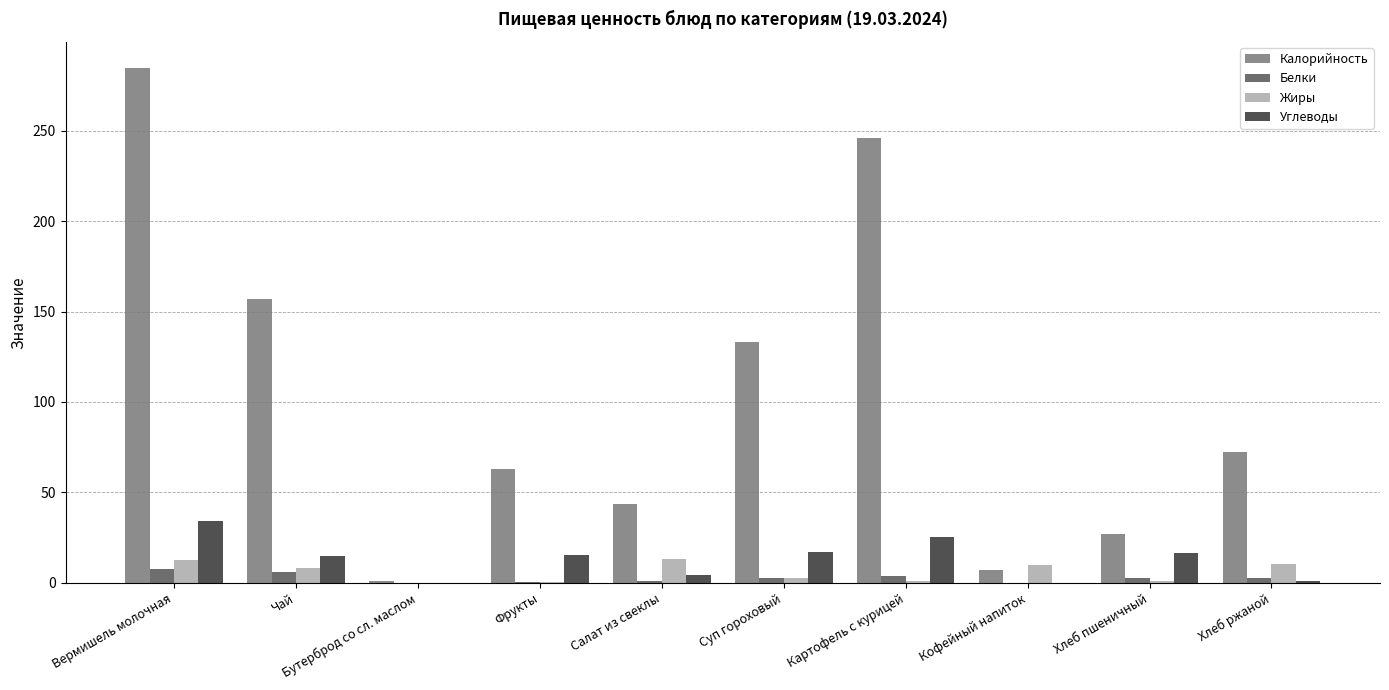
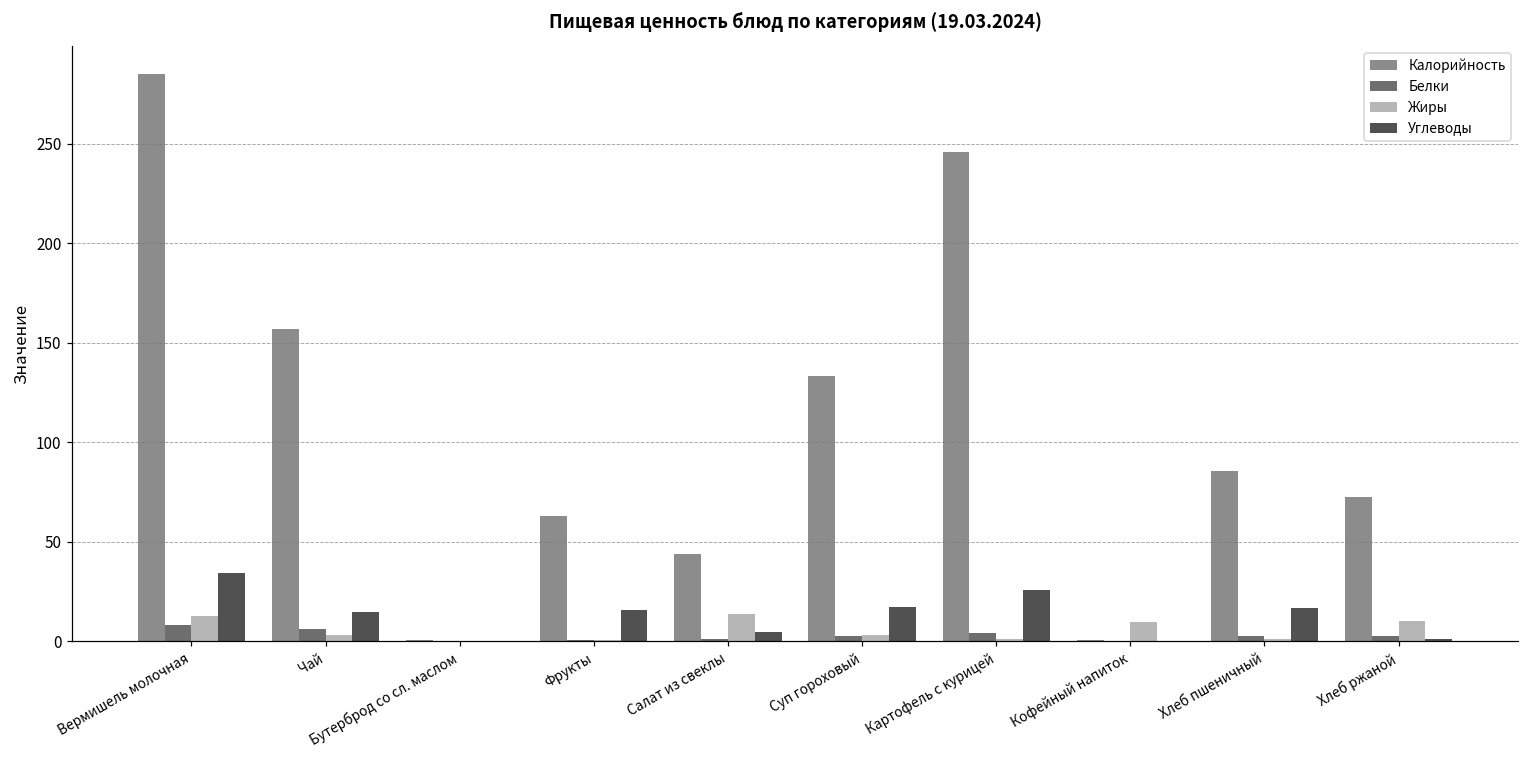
  {
    "Калорийность": {
      "Вермишель молочная": 285,
      "Чай": 157,
      "Фрукты": 63,
      "Салат из свеклы": 44,
      "Суп гороховый": 133,
      "Картофель с курицей": 246,
-     "Кофейный напиток": 7,
-     "Хлеб пшеничный": 27,
+     "Кофейный напиток": 1,
+     "Хлеб пшеничный": 86,
      "Хлеб ржаной": 72
    },
    "Жиры": {
      "Вермишель молочная": 13,
-     "Чай": 8,
+     "Чай": 3,
      "Салат из свеклы": 13,
      "Суп гороховый": 3,
      "Кофейный напиток": 10,
      "Хлеб ржаной": 10
    }
  }
